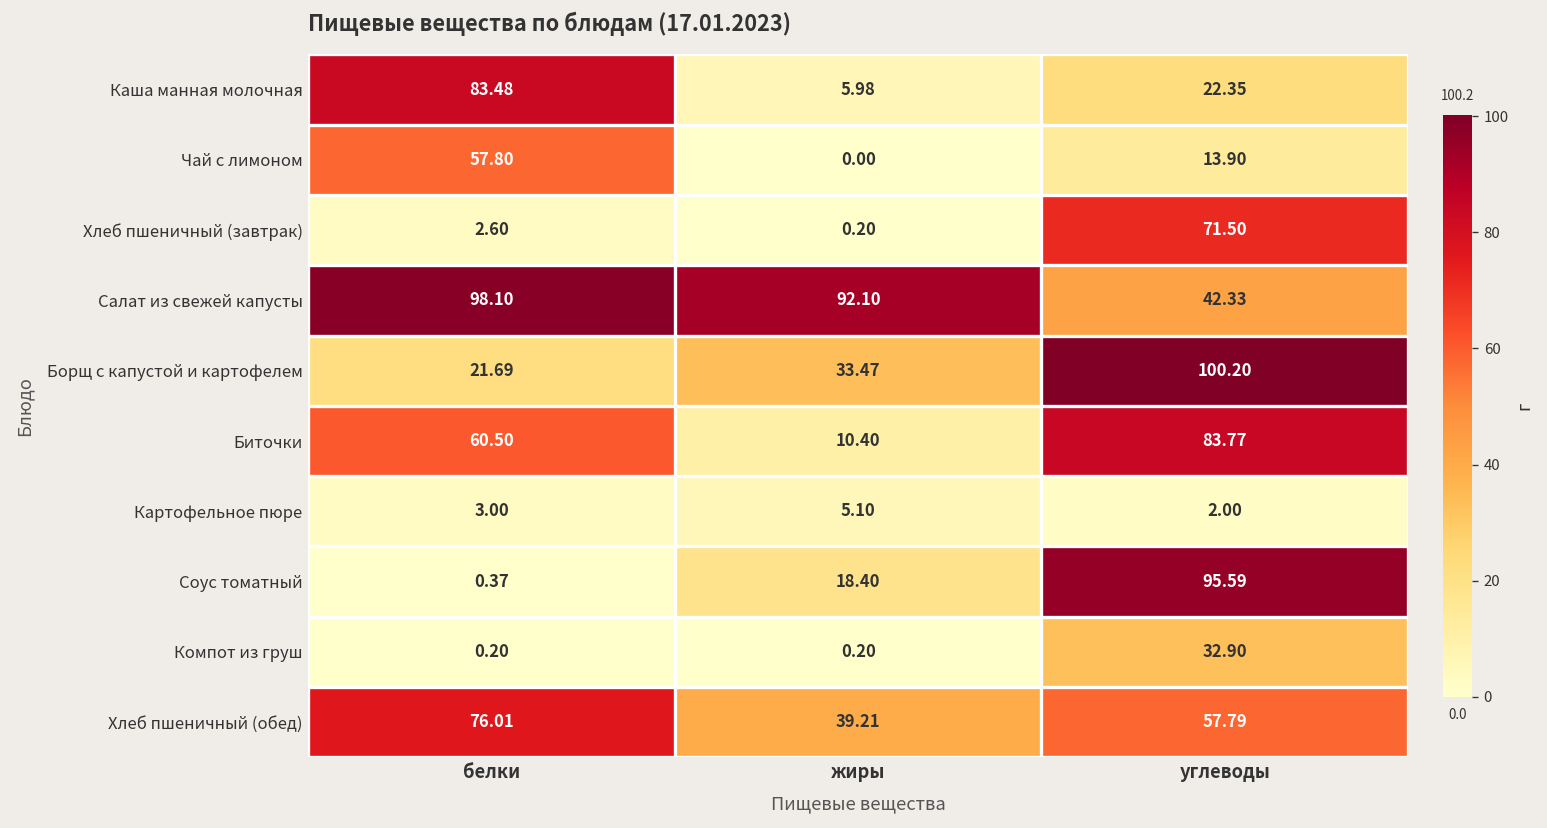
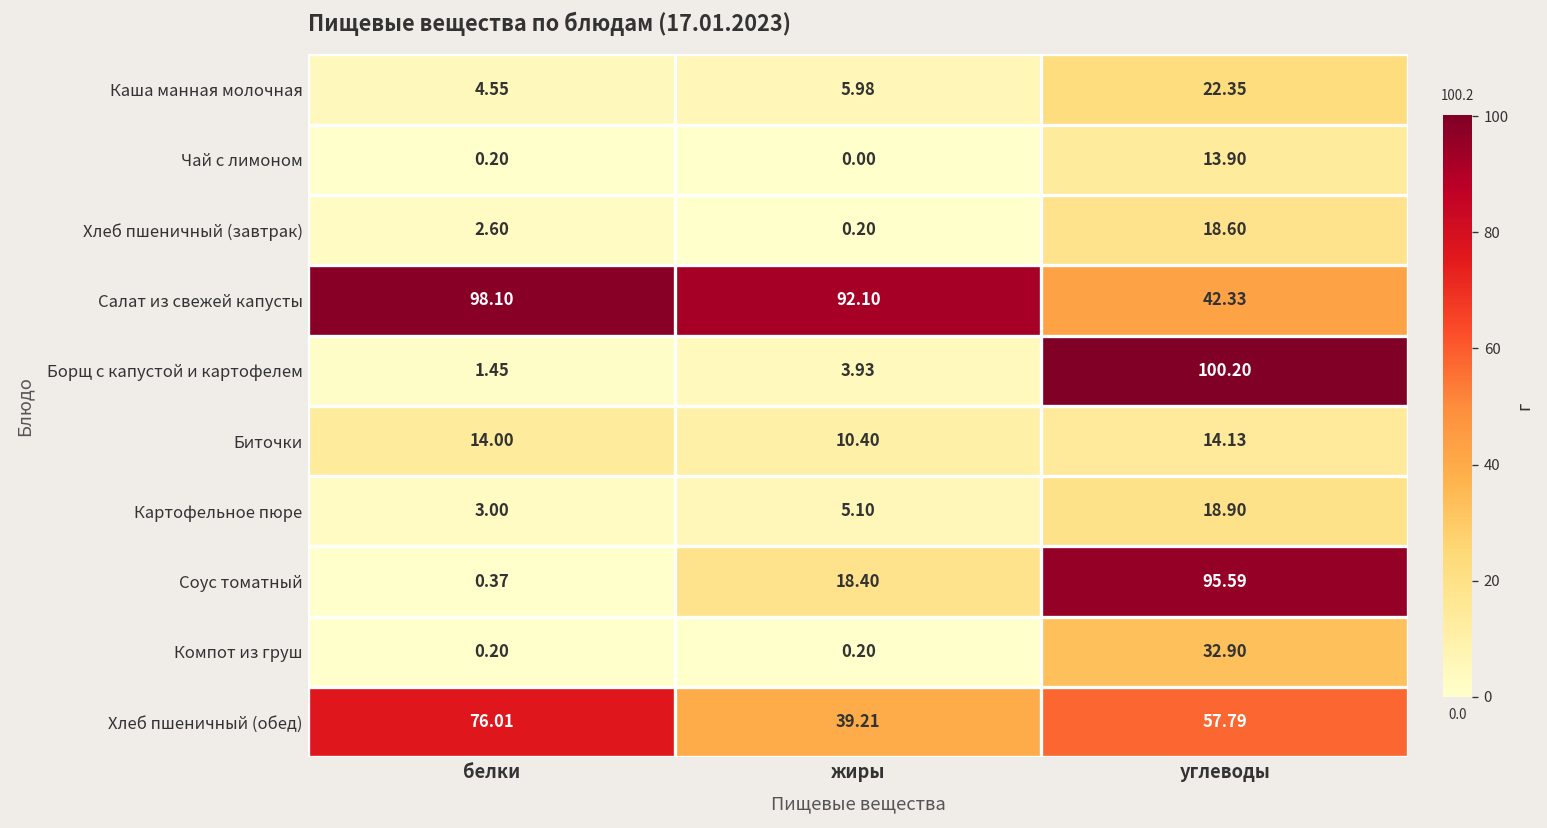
  {
    "Каша манная молочная": {
-     "белки": 83.48,
+     "белки": 4.55,
      "жиры": 5.98,
      "углеводы": 22.35
    },
    "Чай с лимоном": {
-     "белки": 57.80,
+     "белки": 0.20,
      "жиры": 0.00,
      "углеводы": 13.90
    },
    "Хлеб пшеничный (завтрак)": {
      "белки": 2.60,
      "жиры": 0.20,
-     "углеводы": 71.50
+     "углеводы": 18.60
    },
    "Салат из свежей капусты": {
      "белки": 98.10,
      "жиры": 92.10,
      "углеводы": 42.33
    },
    "Борщ с капустой и картофелем": {
-     "белки": 21.69,
-     "жиры": 33.47,
+     "белки": 1.45,
+     "жиры": 3.93,
      "углеводы": 100.20
    },
    "Биточки": {
-     "белки": 60.50,
+     "белки": 14.00,
      "жиры": 10.40,
-     "углеводы": 83.77
+     "углеводы": 14.13
    },
    "Картофельное пюре": {
      "белки": 3.00,
      "жиры": 5.10,
-     "углеводы": 2.00
+     "углеводы": 18.90
    },
    "Соус томатный": {
      "белки": 0.37,
      "жиры": 18.40,
      "углеводы": 95.59
    },
    "Компот из груш": {
      "белки": 0.20,
      "жиры": 0.20,
      "углеводы": 32.90
    },
    "Хлеб пшеничный (обед)": {
      "белки": 76.01,
      "жиры": 39.21,
      "углеводы": 57.79
    }
  }
